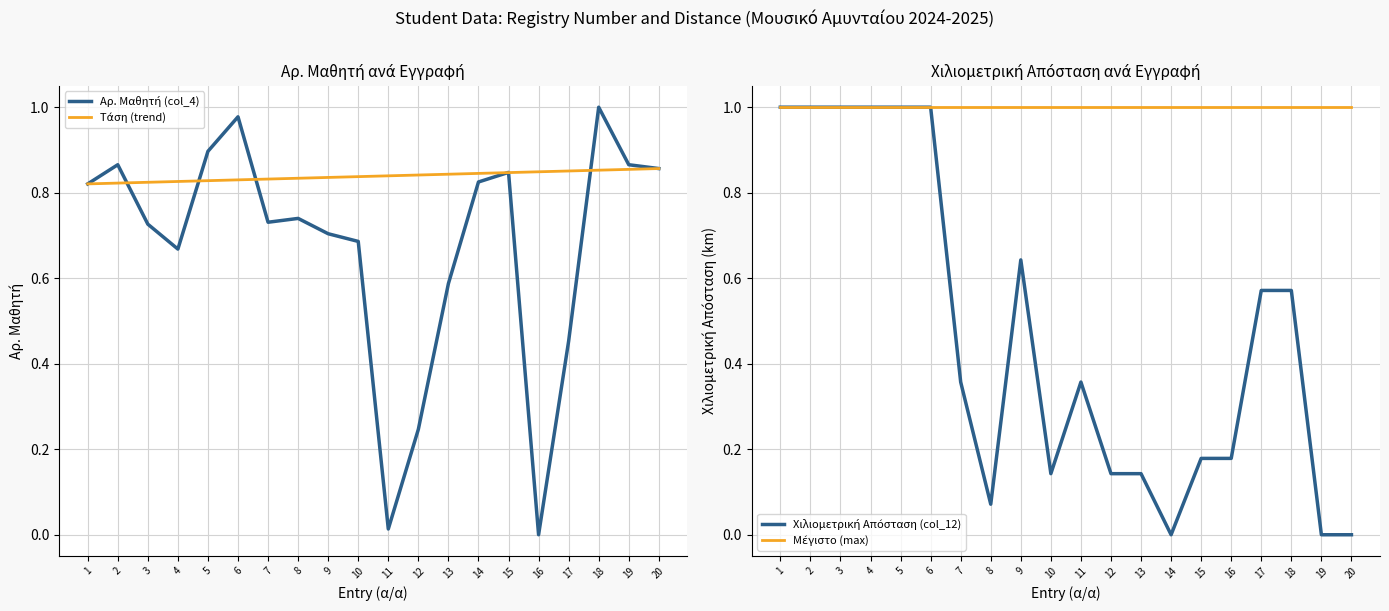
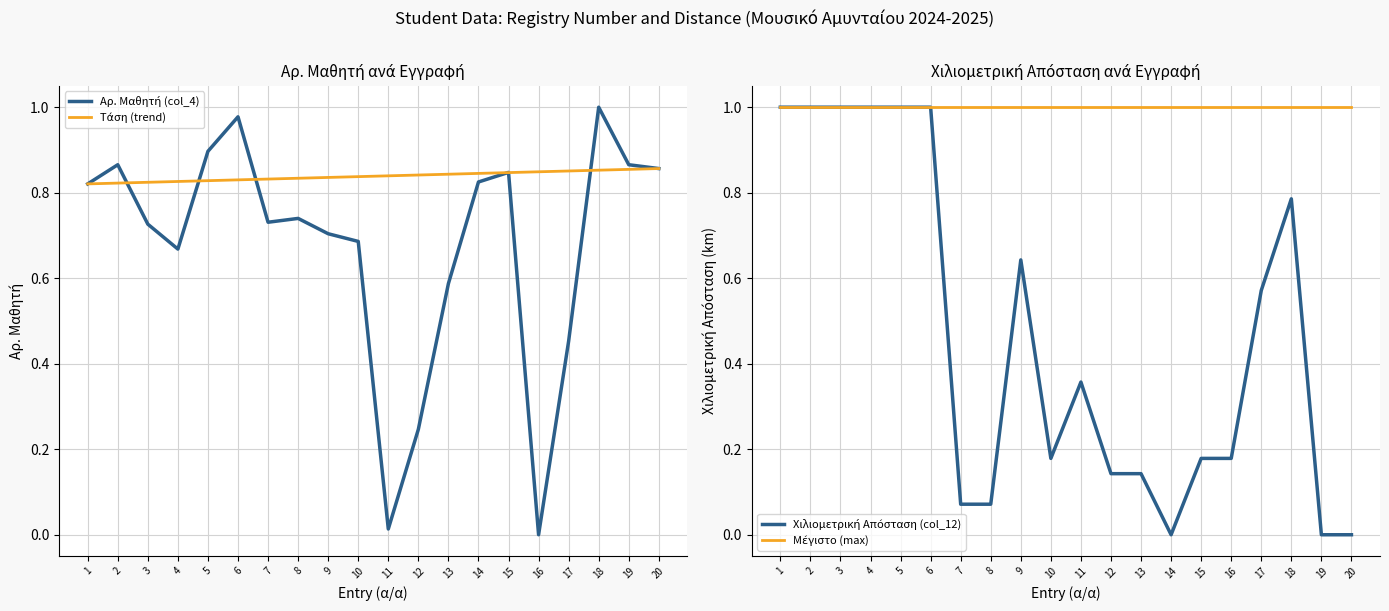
  {
    "Αρ. Μαθητή ανά Εγγραφή": {
      "Αρ. Μαθητή (col_4)": {
        "2": 0.87,
        "3": 0.73,
        "4": 0.67,
        "5": 0.90,
        "6": 0.98,
        "7": 0.73,
        "8": 0.74,
        "9": 0.70,
        "10": 0.69,
        "11": 0.01,
        "12": 0.25,
        "13": 0.59,
        "14": 0.83,
        "16": 0.00,
        "17": 0.45,
        "18": 1.00,
        "19": 0.87
      },
      "Τάση (trend)": {
        "2": 0.82,
        "3": 0.82,
        "4": 0.83,
        "5": 0.83,
        "6": 0.83,
        "7": 0.83,
        "8": 0.83,
        "9": 0.84,
        "10": 0.84,
        "11": 0.84,
        "12": 0.84,
        "13": 0.84,
        "14": 0.85,
        "16": 0.85,
        "17": 0.85,
        "18": 0.85,
        "19": 0.85
      }
    },
    "Χιλιομετρική Απόσταση ανά Εγγραφή": {
      "Χιλιομετρική Απόσταση (col_12)": {
-       "7": 0.36,
+       "7": 0.07,
        "8": 0.07,
        "9": 0.64,
-       "10": 0.14,
+       "10": 0.18,
        "11": 0.36,
        "12": 0.14,
        "13": 0.14,
        "14": 0.00,
        "15": 0.18,
        "16": 0.18,
        "17": 0.57,
-       "18": 0.57,
+       "18": 0.79,
        "19": 0.00,
        "20": 0.00
      },
      "Μέγιστο (max)": {
        "7": 1.00,
        "8": 1.00,
        "9": 1.00,
        "10": 1.00,
        "11": 1.00,
        "12": 1.00,
        "13": 1.00,
        "14": 1.00,
        "15": 1.00,
        "16": 1.00,
        "17": 1.00,
        "18": 1.00,
        "19": 1.00,
        "20": 1.00
      }
    }
  }
